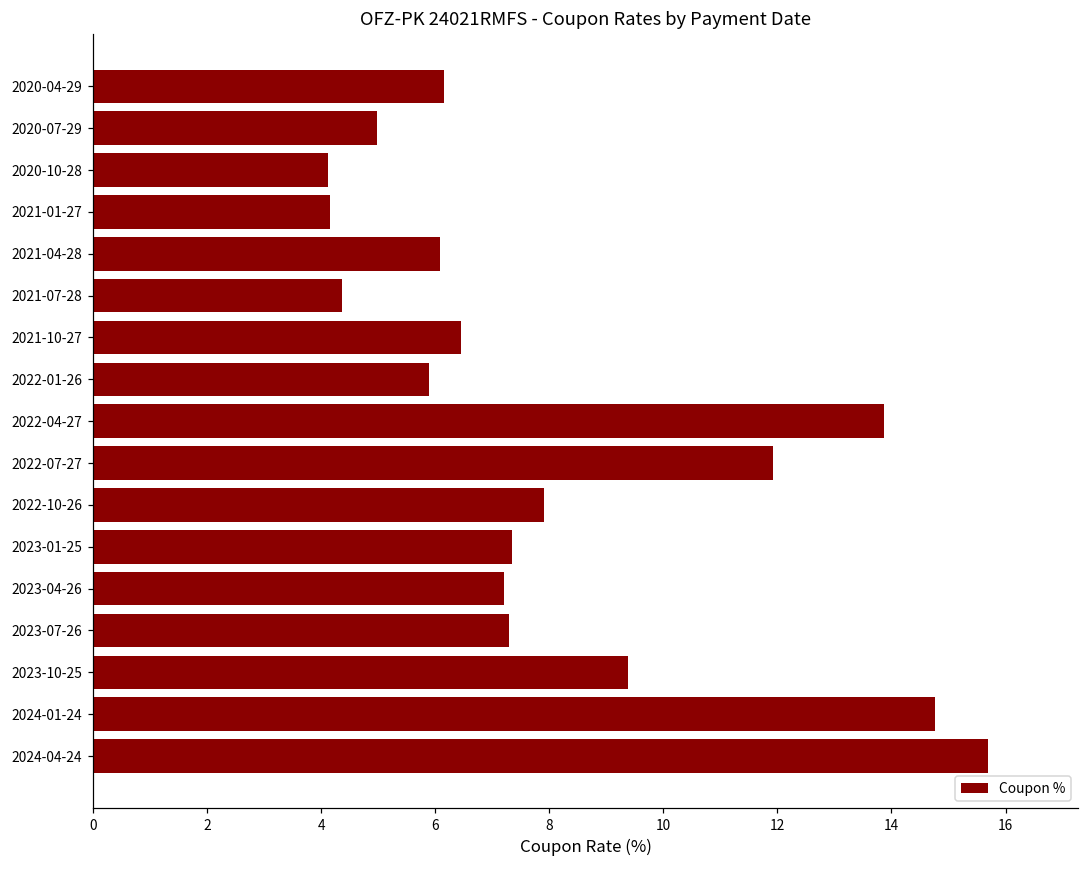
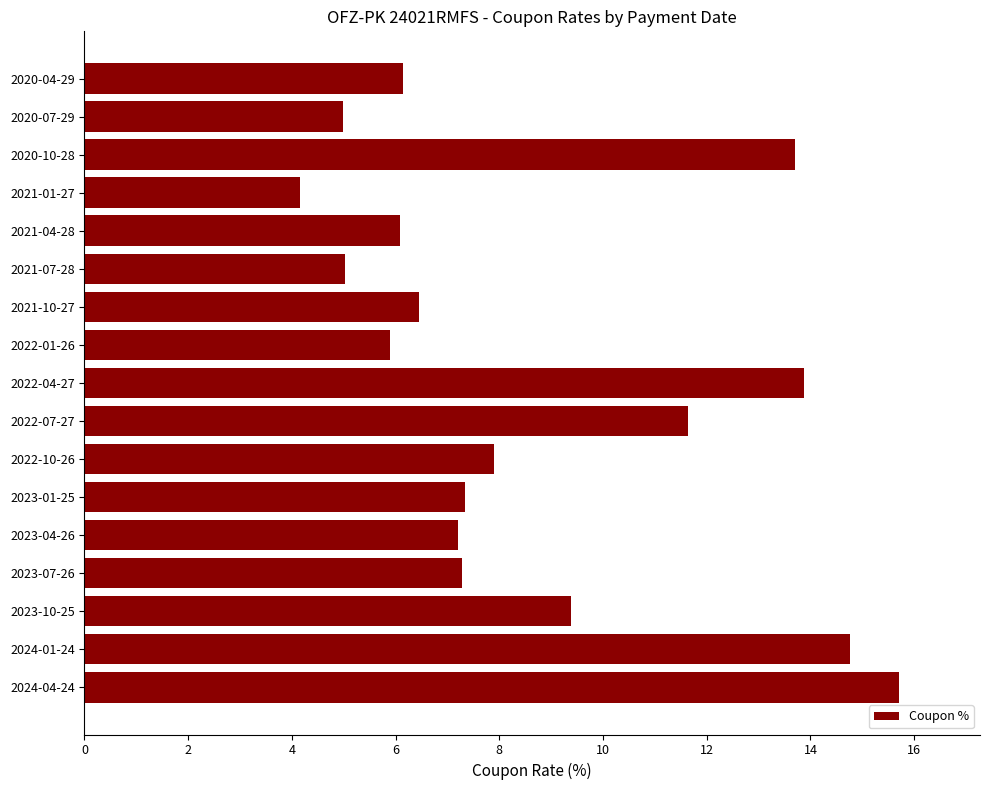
  {
    "2020-04-29": 6.2,
    "2020-07-29": 5.0,
-   "2020-10-28": 4.1,
+   "2020-10-28": 13.7,
    "2021-01-27": 4.2,
    "2021-04-28": 6.1,
-   "2021-07-28": 4.4,
+   "2021-07-28": 5.0,
    "2021-10-27": 6.5,
    "2022-01-26": 5.9,
    "2022-04-27": 13.9,
-   "2022-07-27": 11.9,
+   "2022-07-27": 11.6,
    "2022-10-26": 7.9,
    "2023-01-25": 7.3,
    "2023-04-26": 7.2,
    "2023-07-26": 7.3,
    "2023-10-25": 9.4,
    "2024-01-24": 14.8,
    "2024-04-24": 15.7
  }
